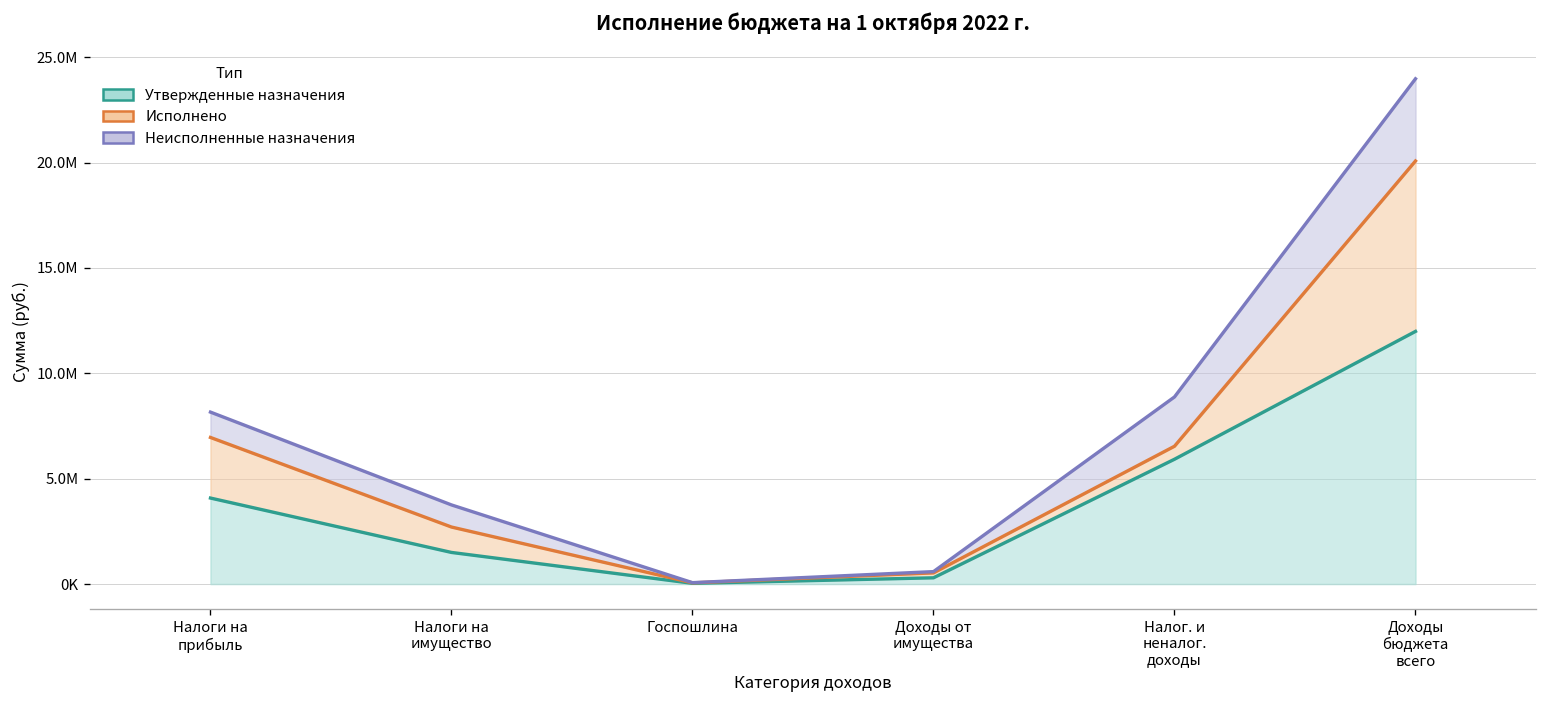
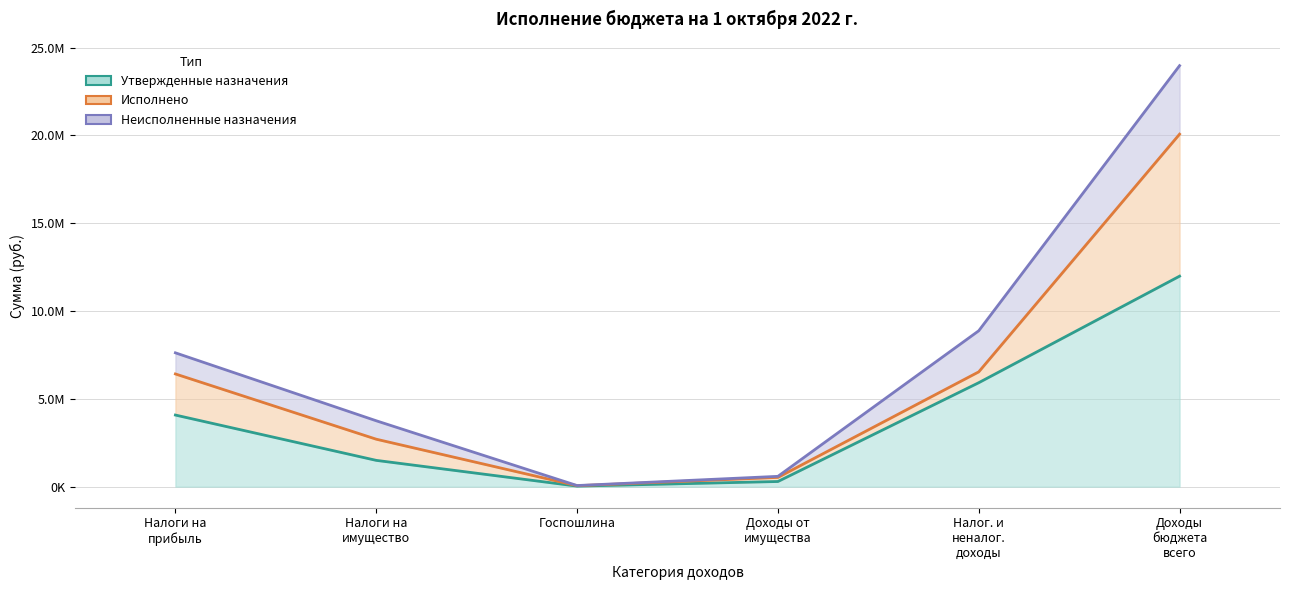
  {
    "Исполнено": {
-     "Налоги на прибыль": 2900000,
+     "Налоги на прибыль": 2300000,
      "Налоги на имущество": 1200000,
      "Налог. и неналог. доходы": 600000,
      "Доходы бюджета всего": 8100000
    }
  }
